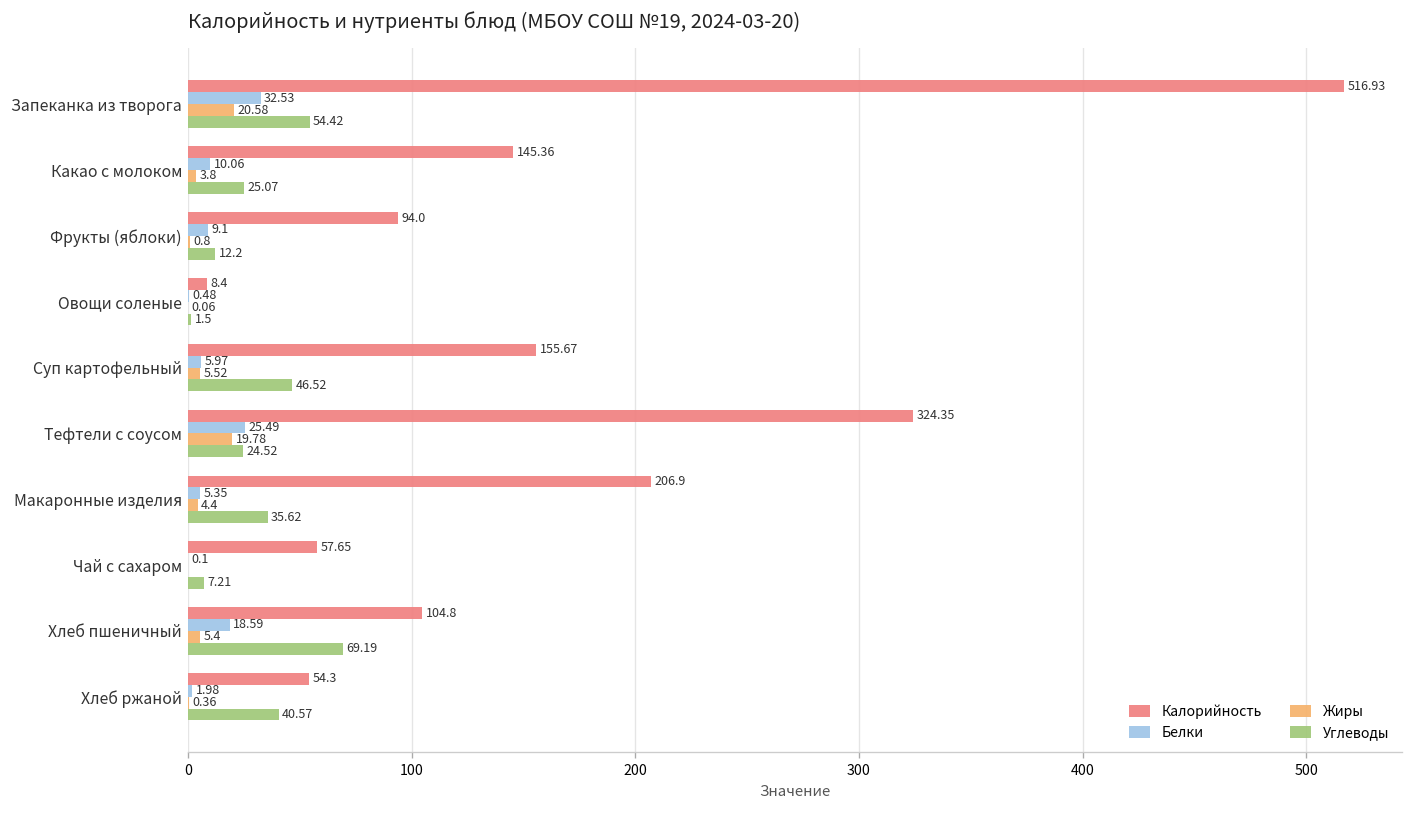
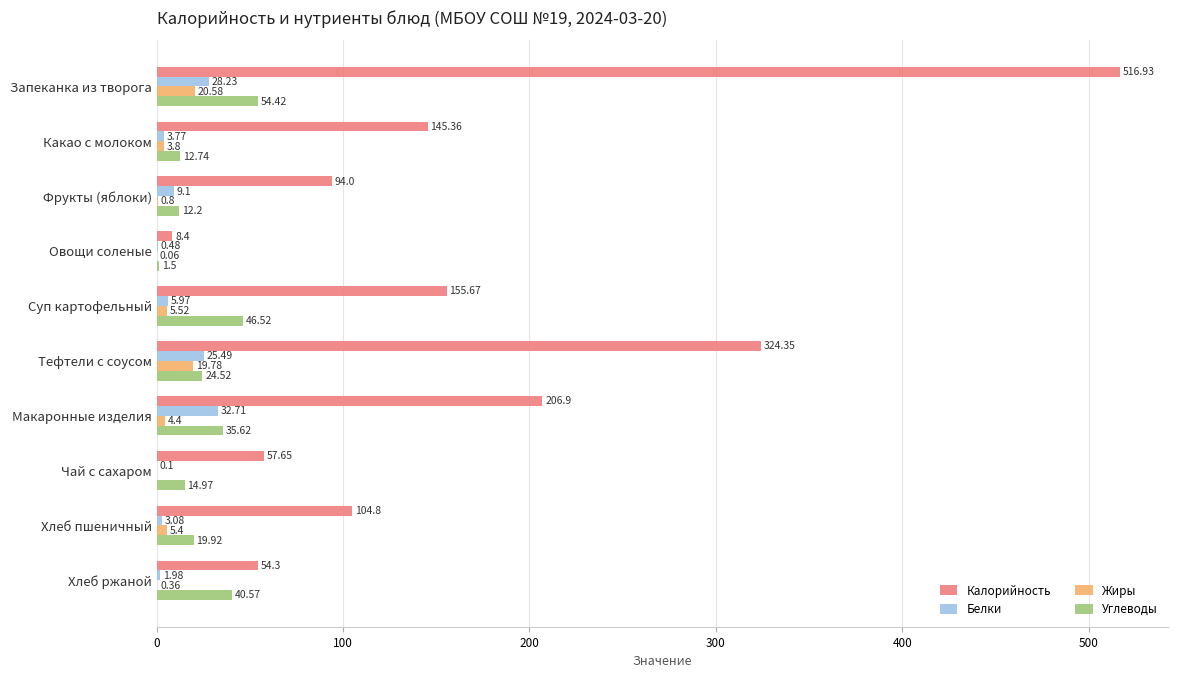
  {
    "Белки": {
-     "Запеканка из творога": 32.53,
-     "Какао с молоком": 10.06,
+     "Запеканка из творога": 28.23,
+     "Какао с молоком": 3.77,
      "Фрукты (яблоки)": 9.1,
      "Овощи соленые": 0.48,
      "Суп картофельный": 5.97,
      "Тефтели с соусом": 25.49,
-     "Макаронные изделия": 5.35,
+     "Макаронные изделия": 32.71,
      "Чай с сахаром": 0.1,
-     "Хлеб пшеничный": 18.59,
+     "Хлеб пшеничный": 3.08,
      "Хлеб ржаной": 1.98
    },
    "Углеводы": {
      "Запеканка из творога": 54.42,
-     "Какао с молоком": 25.07,
+     "Какао с молоком": 12.74,
      "Фрукты (яблоки)": 12.2,
      "Овощи соленые": 1.5,
      "Суп картофельный": 46.52,
      "Тефтели с соусом": 24.52,
      "Макаронные изделия": 35.62,
-     "Чай с сахаром": 7.21,
-     "Хлеб пшеничный": 69.19,
+     "Чай с сахаром": 14.97,
+     "Хлеб пшеничный": 19.92,
      "Хлеб ржаной": 40.57
    }
  }
